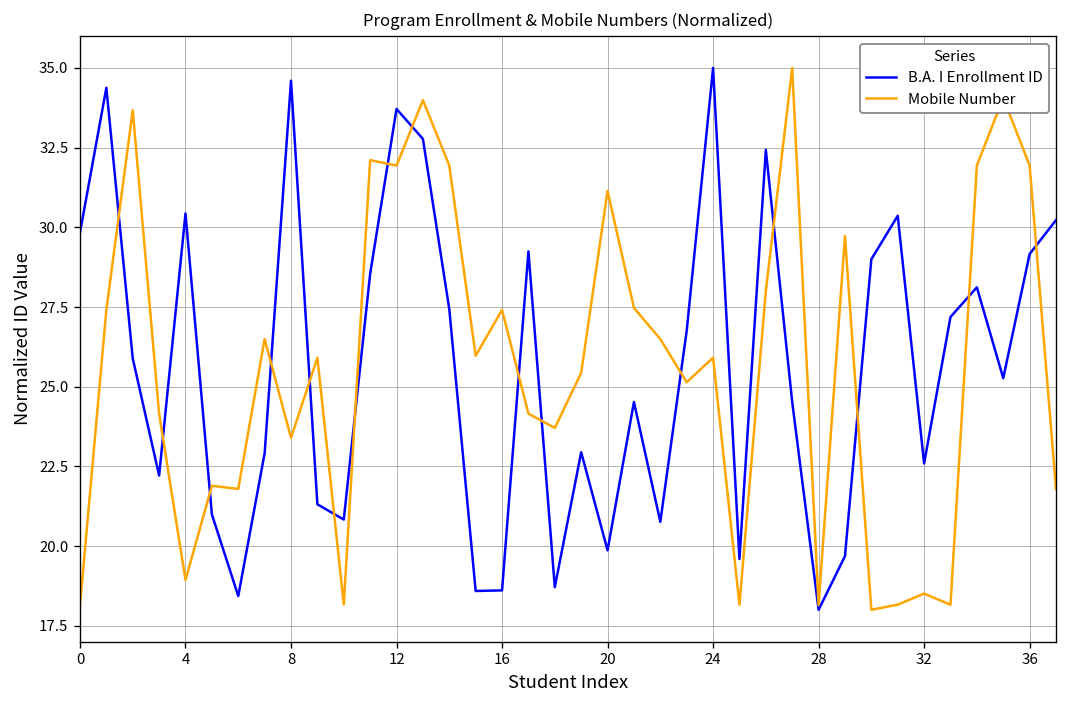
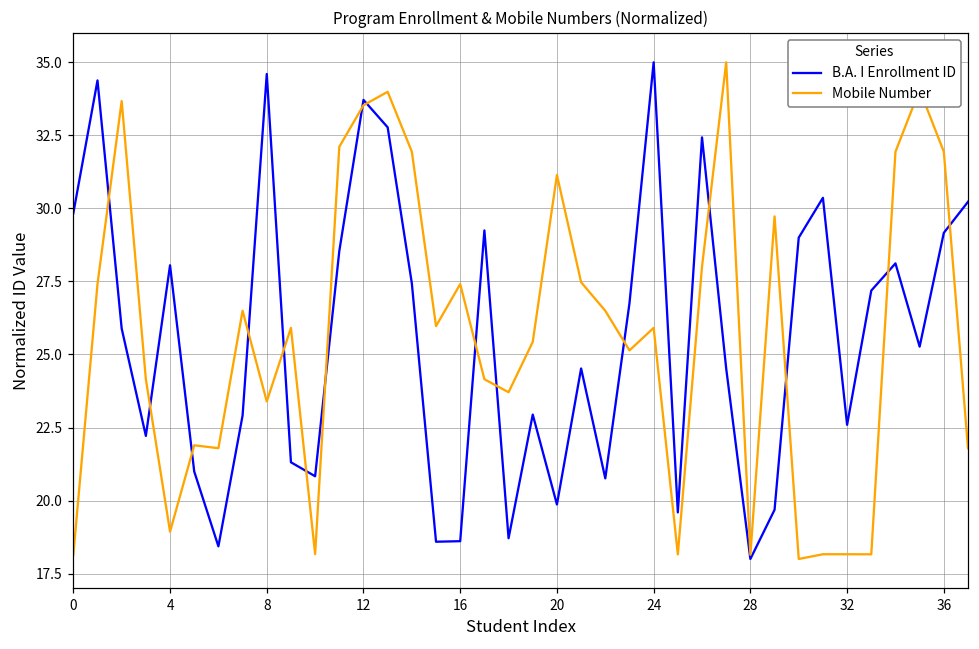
  {
    "B.A. I Enrollment ID": {
      "0": 29.8,
-     "4": 30.4,
+     "4": 28.1,
      "8": 34.6,
      "12": 33.7,
      "16": 18.6,
      "20": 19.9,
      "24": 35.0,
      "28": 18.0,
      "32": 22.6,
      "36": 29.2
    },
    "Mobile Number": {
      "0": 18.1,
      "4": 18.9,
      "8": 23.4,
-     "12": 31.9,
+     "12": 33.5,
      "16": 27.4,
      "20": 31.1,
      "24": 25.9,
      "28": 18.1,
-     "32": 18.5,
+     "32": 18.2,
      "36": 31.9
    }
  }
